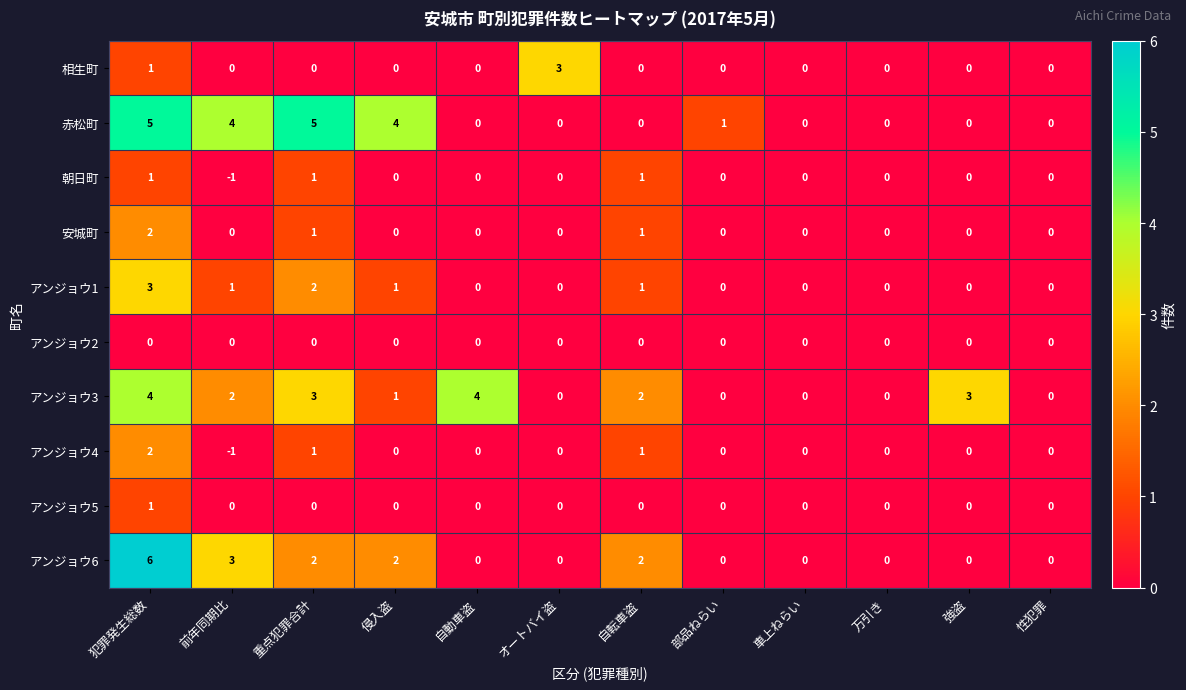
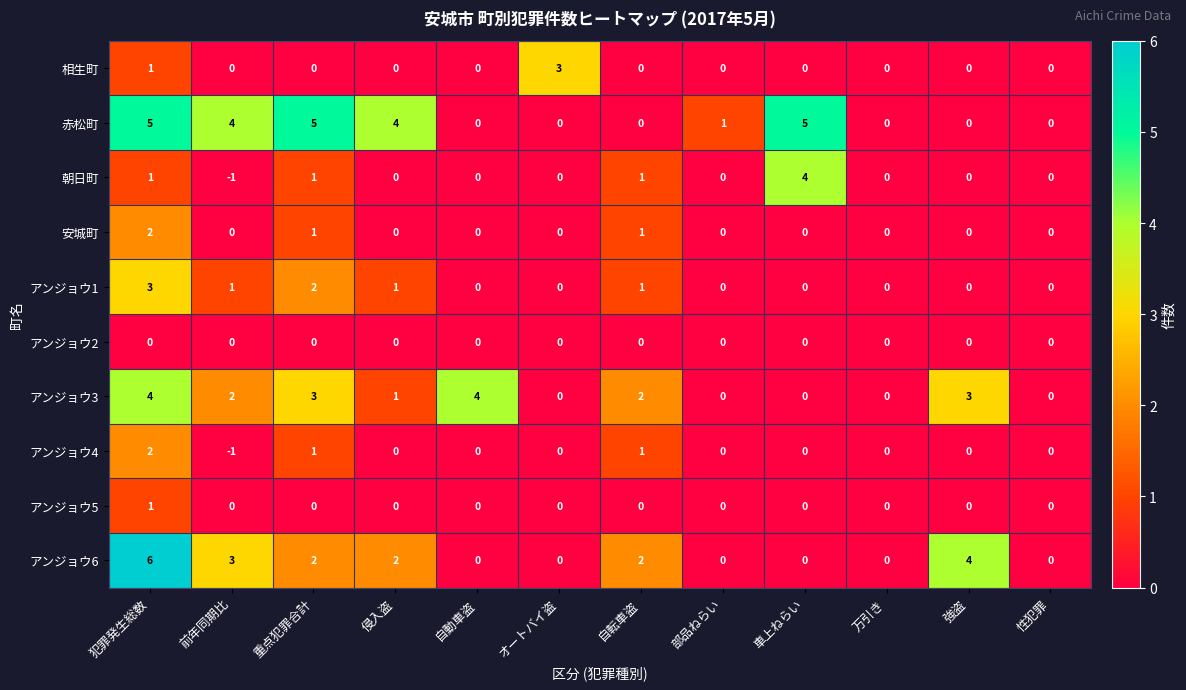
  {
    "相生町": {
      "犯罪発生総数": 1,
      "前年同期比": 0,
      "重点犯罪合計": 0,
      "侵入盗": 0,
      "自動車盗": 0,
      "オートバイ盗": 3,
      "自転車盗": 0,
      "部品ねらい": 0,
      "車上ねらい": 0,
      "万引き": 0,
      "強盗": 0,
      "性犯罪": 0
    },
    "赤松町": {
      "犯罪発生総数": 5,
      "前年同期比": 4,
      "重点犯罪合計": 5,
      "侵入盗": 4,
      "自動車盗": 0,
      "オートバイ盗": 0,
      "自転車盗": 0,
      "部品ねらい": 1,
-     "車上ねらい": 0,
+     "車上ねらい": 5,
      "万引き": 0,
      "強盗": 0,
      "性犯罪": 0
    },
    "朝日町": {
      "犯罪発生総数": 1,
      "前年同期比": -1,
      "重点犯罪合計": 1,
      "侵入盗": 0,
      "自動車盗": 0,
      "オートバイ盗": 0,
      "自転車盗": 1,
      "部品ねらい": 0,
-     "車上ねらい": 0,
+     "車上ねらい": 4,
      "万引き": 0,
      "強盗": 0,
      "性犯罪": 0
    },
    "安城町": {
      "犯罪発生総数": 2,
      "前年同期比": 0,
      "重点犯罪合計": 1,
      "侵入盗": 0,
      "自動車盗": 0,
      "オートバイ盗": 0,
      "自転車盗": 1,
      "部品ねらい": 0,
      "車上ねらい": 0,
      "万引き": 0,
      "強盗": 0,
      "性犯罪": 0
    },
    "アンジョウ1": {
      "犯罪発生総数": 3,
      "前年同期比": 1,
      "重点犯罪合計": 2,
      "侵入盗": 1,
      "自動車盗": 0,
      "オートバイ盗": 0,
      "自転車盗": 1,
      "部品ねらい": 0,
      "車上ねらい": 0,
      "万引き": 0,
      "強盗": 0,
      "性犯罪": 0
    },
    "アンジョウ2": {
      "犯罪発生総数": 0,
      "前年同期比": 0,
      "重点犯罪合計": 0,
      "侵入盗": 0,
      "自動車盗": 0,
      "オートバイ盗": 0,
      "自転車盗": 0,
      "部品ねらい": 0,
      "車上ねらい": 0,
      "万引き": 0,
      "強盗": 0,
      "性犯罪": 0
    },
    "アンジョウ3": {
      "犯罪発生総数": 4,
      "前年同期比": 2,
      "重点犯罪合計": 3,
      "侵入盗": 1,
      "自動車盗": 4,
      "オートバイ盗": 0,
      "自転車盗": 2,
      "部品ねらい": 0,
      "車上ねらい": 0,
      "万引き": 0,
      "強盗": 3,
      "性犯罪": 0
    },
    "アンジョウ4": {
      "犯罪発生総数": 2,
      "前年同期比": -1,
      "重点犯罪合計": 1,
      "侵入盗": 0,
      "自動車盗": 0,
      "オートバイ盗": 0,
      "自転車盗": 1,
      "部品ねらい": 0,
      "車上ねらい": 0,
      "万引き": 0,
      "強盗": 0,
      "性犯罪": 0
    },
    "アンジョウ5": {
      "犯罪発生総数": 1,
      "前年同期比": 0,
      "重点犯罪合計": 0,
      "侵入盗": 0,
      "自動車盗": 0,
      "オートバイ盗": 0,
      "自転車盗": 0,
      "部品ねらい": 0,
      "車上ねらい": 0,
      "万引き": 0,
      "強盗": 0,
      "性犯罪": 0
    },
    "アンジョウ6": {
      "犯罪発生総数": 6,
      "前年同期比": 3,
      "重点犯罪合計": 2,
      "侵入盗": 2,
      "自動車盗": 0,
      "オートバイ盗": 0,
      "自転車盗": 2,
      "部品ねらい": 0,
      "車上ねらい": 0,
      "万引き": 0,
-     "強盗": 0,
+     "強盗": 4,
      "性犯罪": 0
    }
  }
